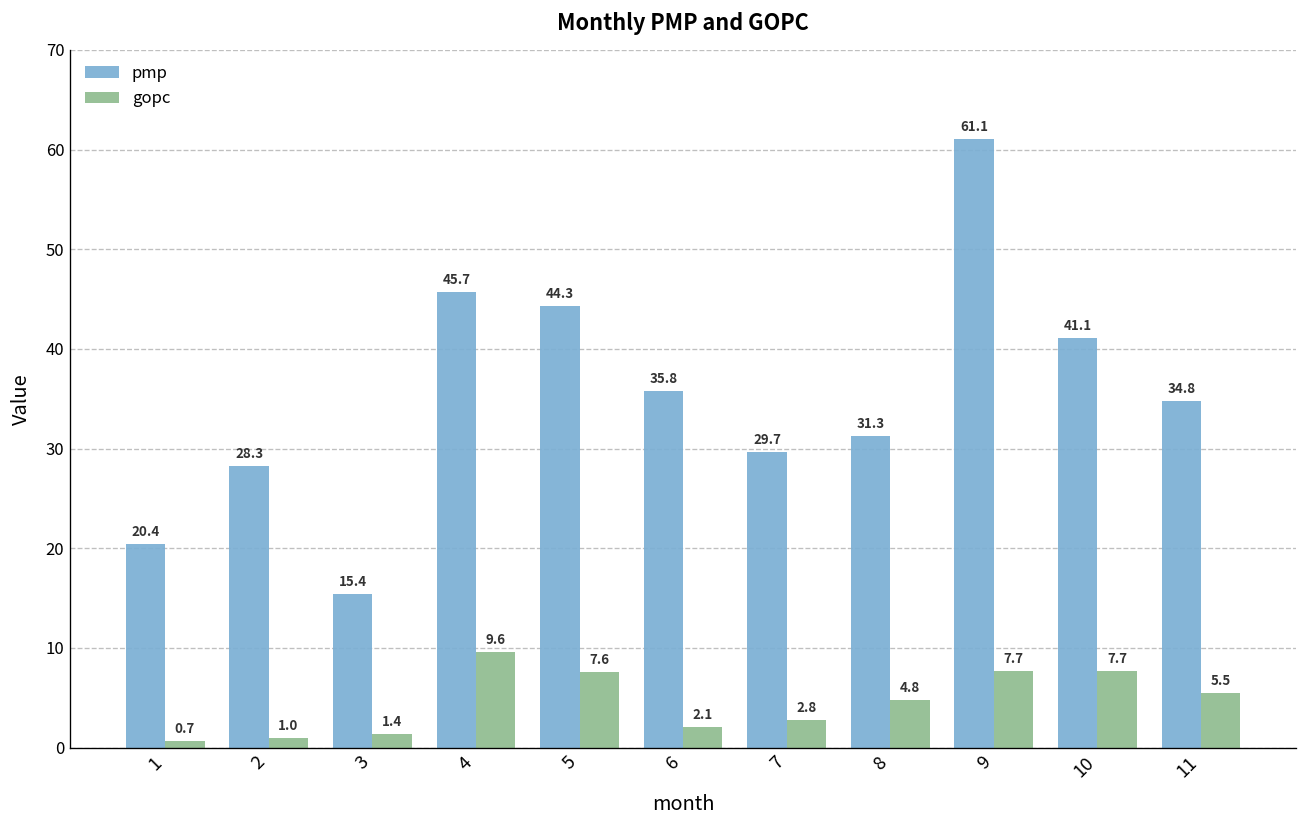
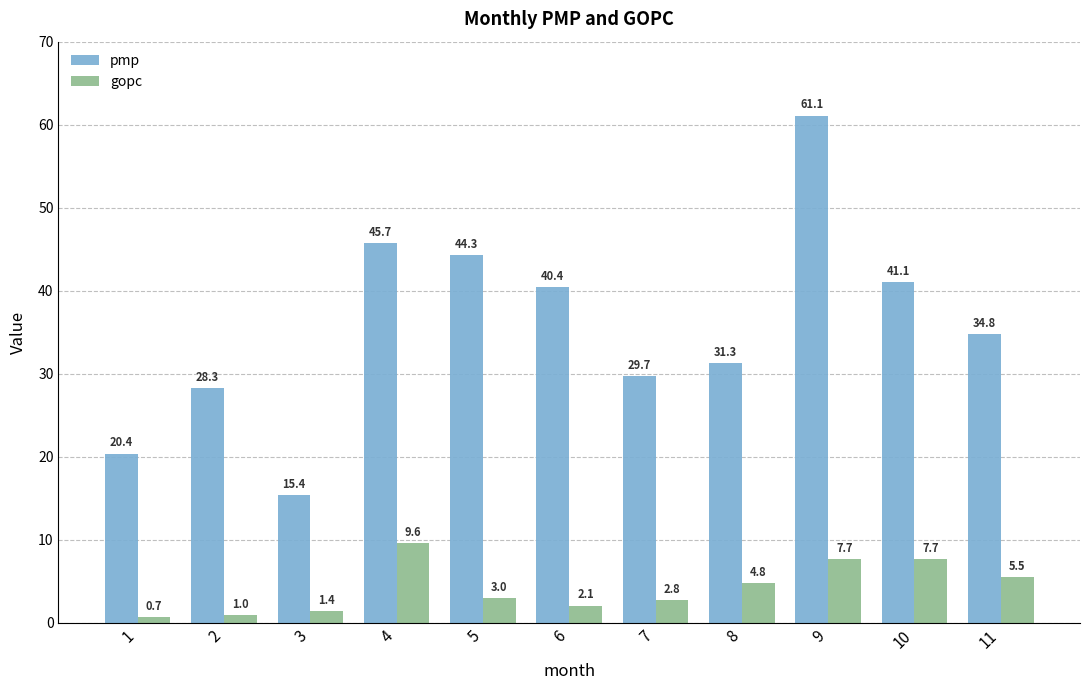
  {
    "pmp": {
      "1": 20.4,
      "2": 28.3,
      "3": 15.4,
      "4": 45.7,
      "5": 44.3,
-     "6": 35.8,
+     "6": 40.4,
      "7": 29.7,
      "8": 31.3,
      "9": 61.1,
      "10": 41.1,
      "11": 34.8
    },
    "gopc": {
      "1": 0.7,
      "2": 1.0,
      "3": 1.4,
      "4": 9.6,
-     "5": 7.6,
+     "5": 3.0,
      "6": 2.1,
      "7": 2.8,
      "8": 4.8,
      "9": 7.7,
      "10": 7.7,
      "11": 5.5
    }
  }
